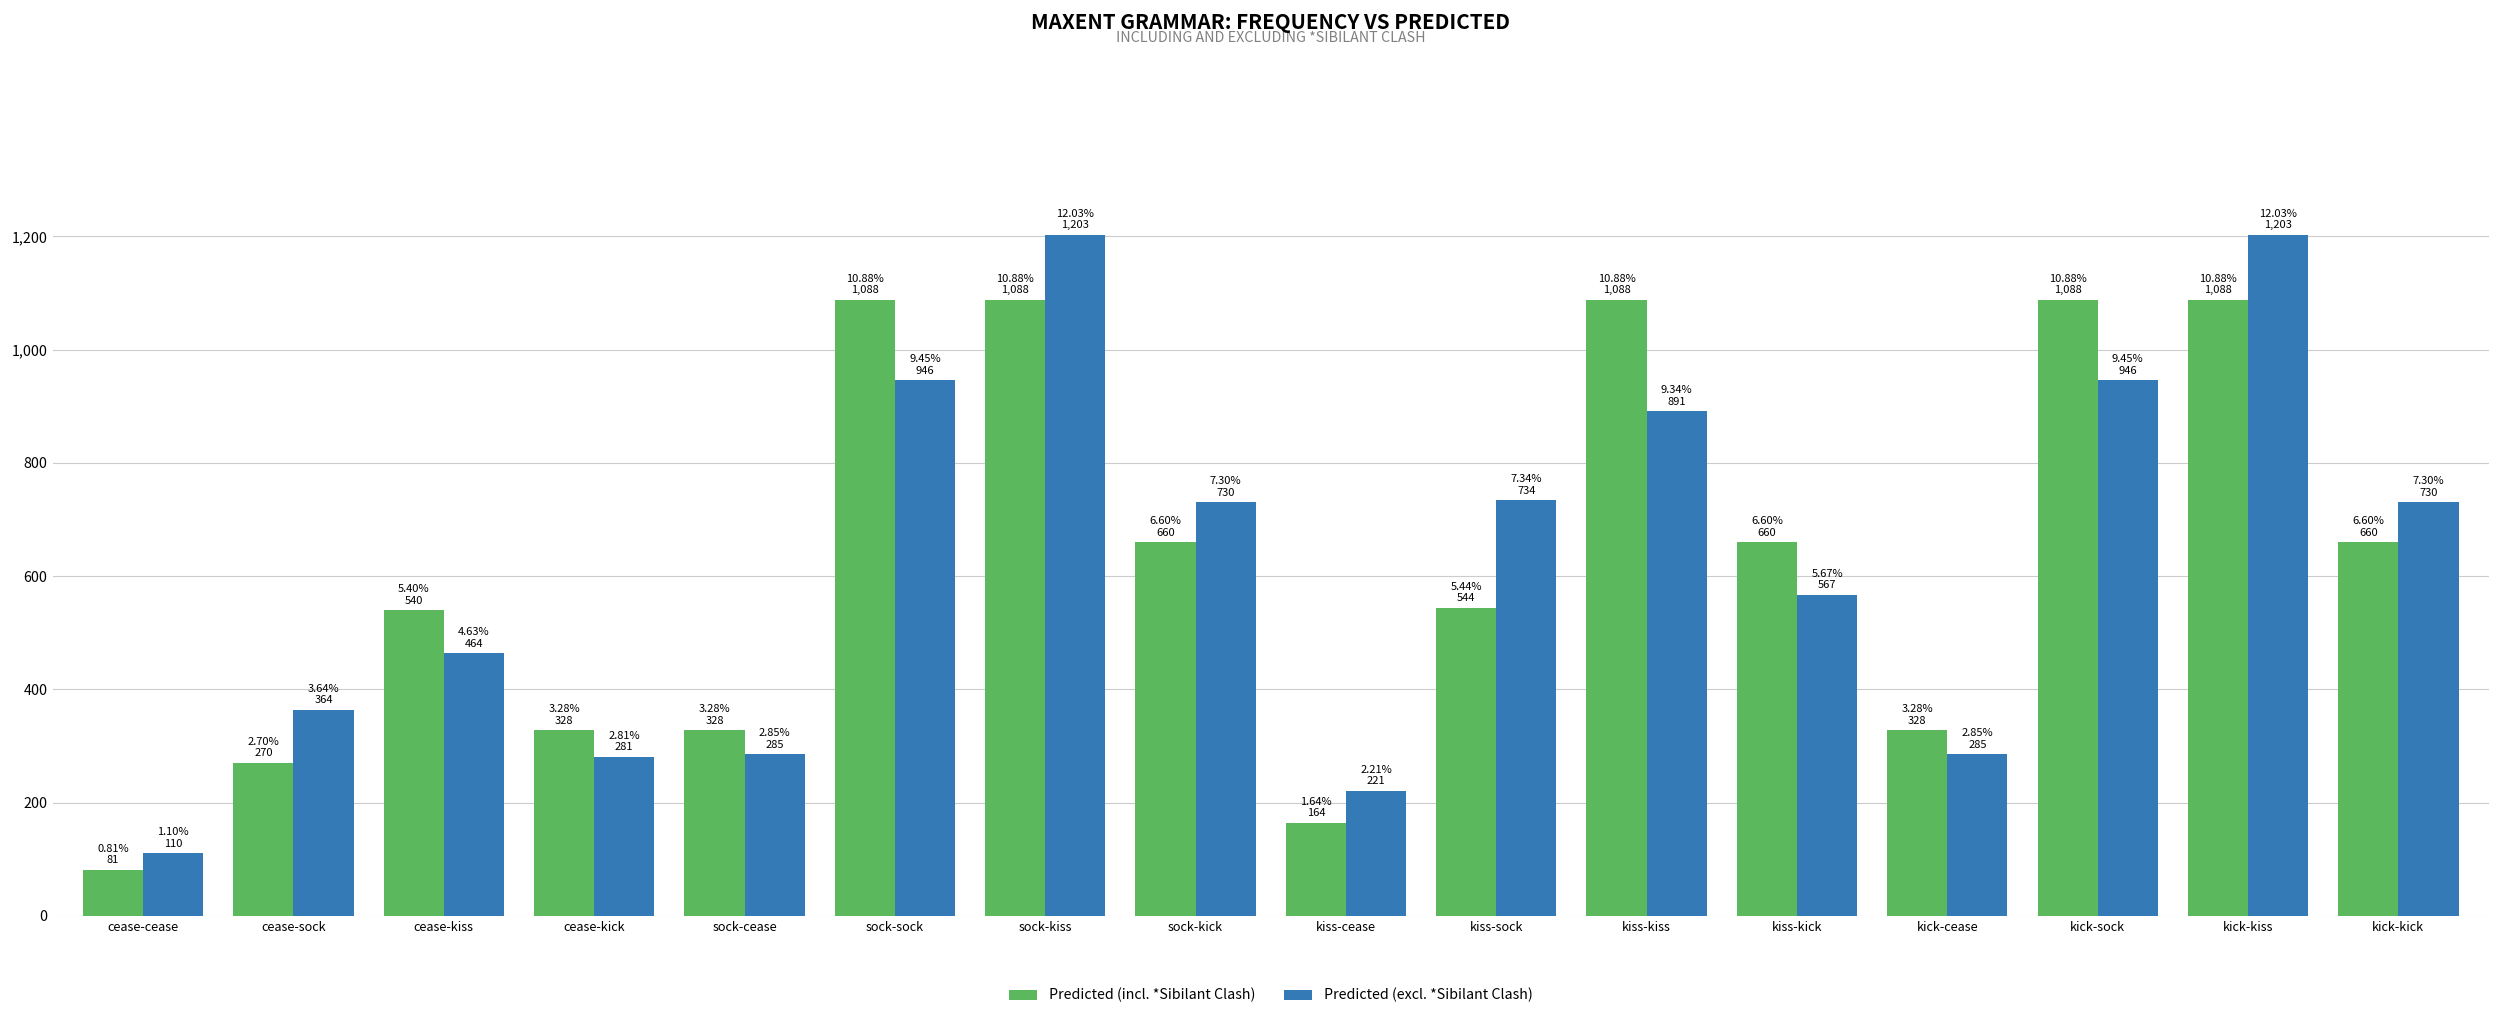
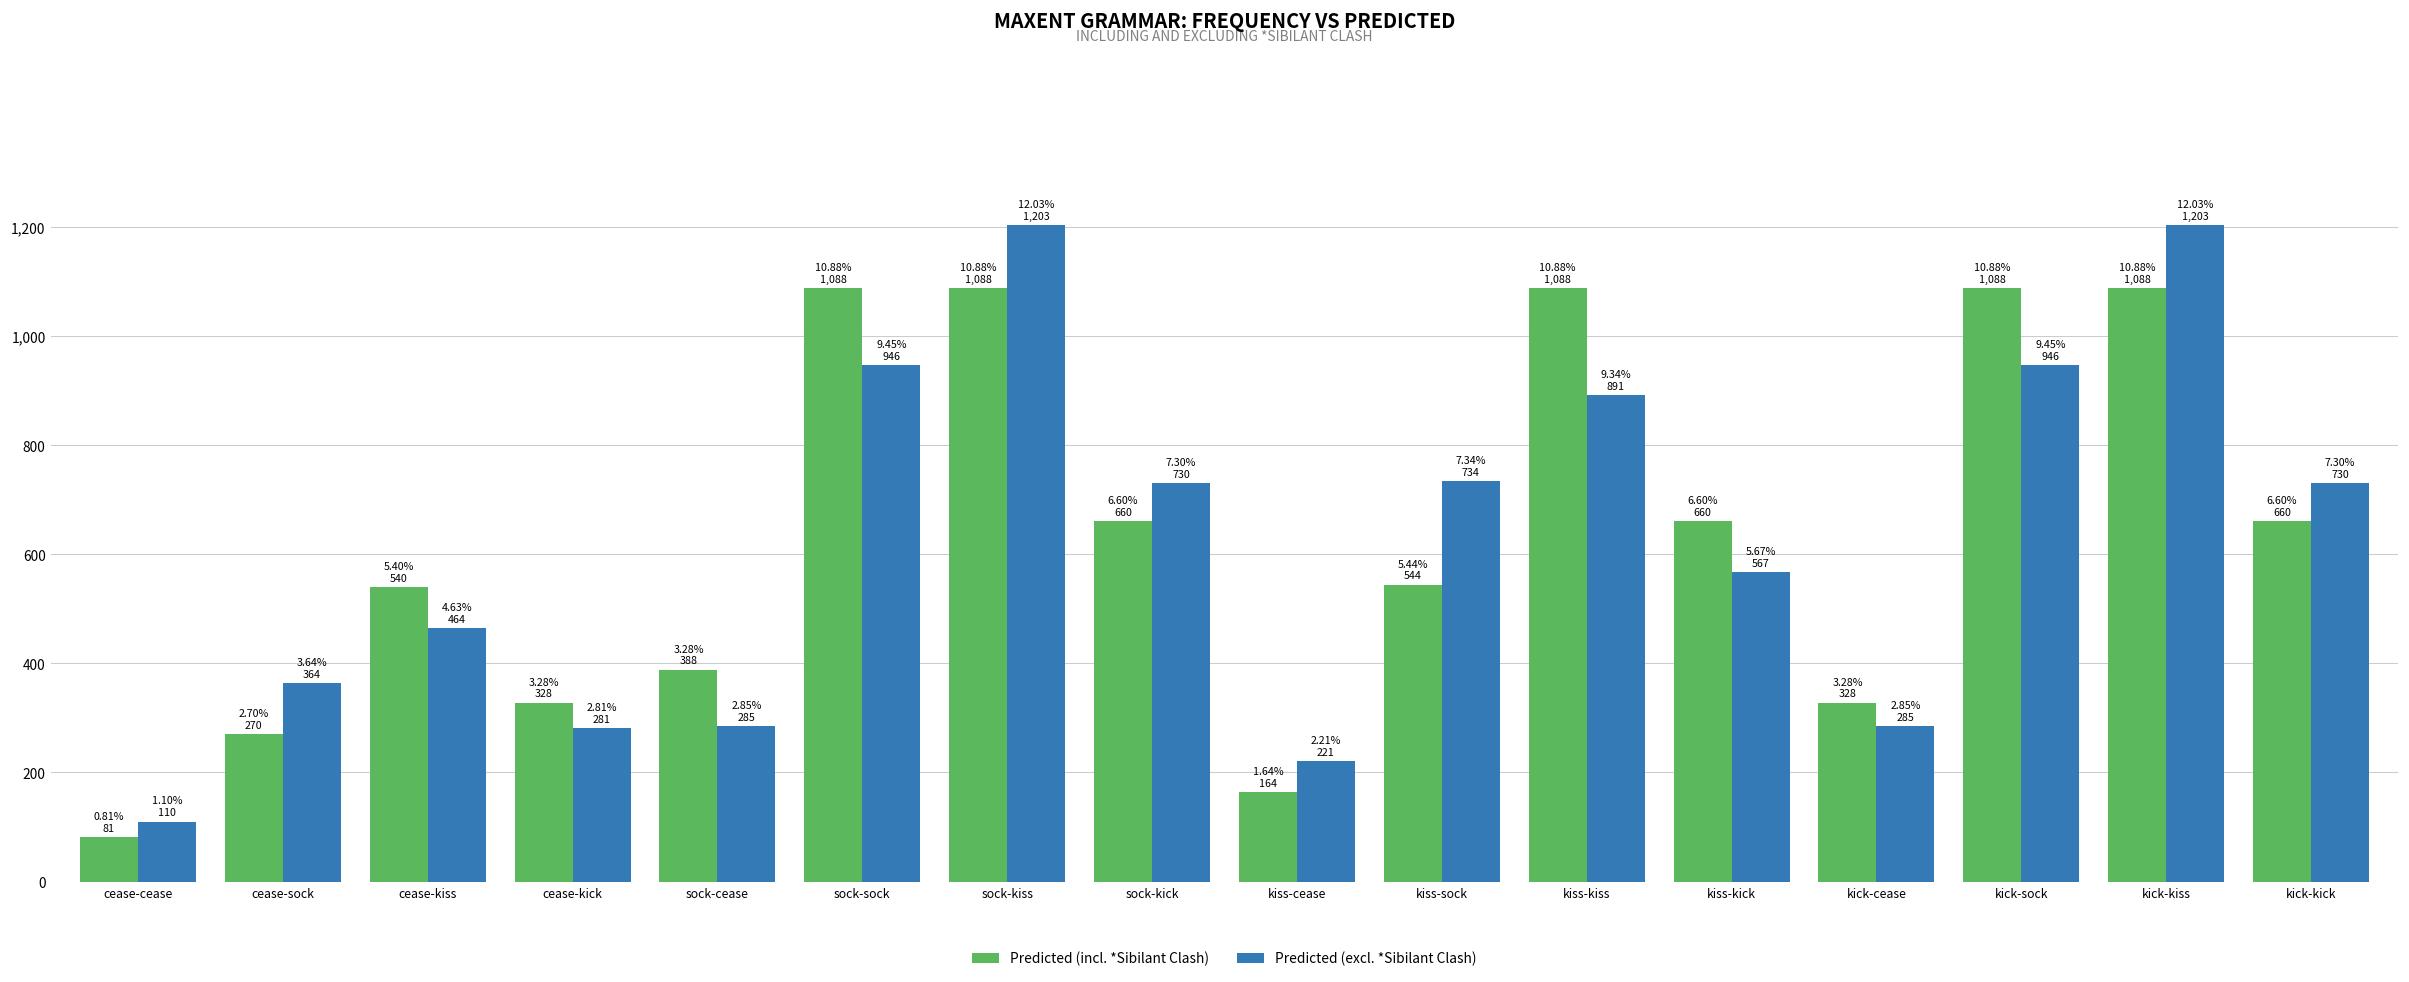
  {
    "Predicted (incl. *Sibilant Clash)": {
      "cease-cease": "81",
      "cease-sock": "270",
      "cease-kiss": "540",
      "cease-kick": "328",
-     "sock-cease": "328",
+     "sock-cease": "388",
      "sock-sock": "1,088",
      "sock-kiss": "1,088",
      "sock-kick": "660",
      "kiss-cease": "164",
      "kiss-sock": "544",
      "kiss-kiss": "1,088",
      "kiss-kick": "660",
      "kick-cease": "328",
      "kick-sock": "1,088",
      "kick-kiss": "1,088",
      "kick-kick": "660"
    },
    "Predicted (excl. *Sibilant Clash)": {
      "cease-cease": "110",
      "cease-sock": "364",
      "cease-kiss": "464",
      "cease-kick": "281",
      "sock-cease": "285",
      "sock-sock": "946",
      "sock-kiss": "1,203",
      "sock-kick": "730",
      "kiss-cease": "221",
      "kiss-sock": "734",
      "kiss-kiss": "891",
      "kiss-kick": "567",
      "kick-cease": "285",
      "kick-sock": "946",
      "kick-kiss": "1,203",
      "kick-kick": "730"
    }
  }
